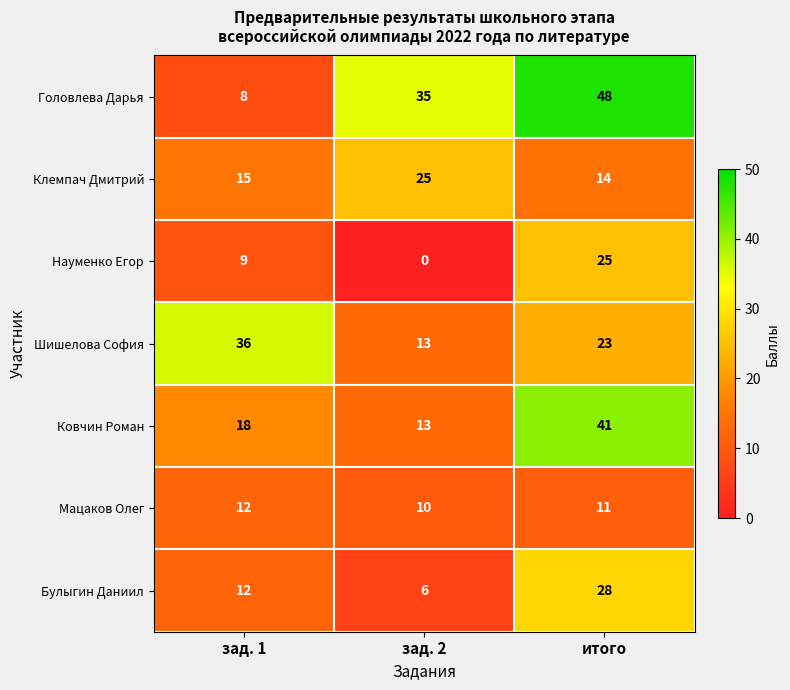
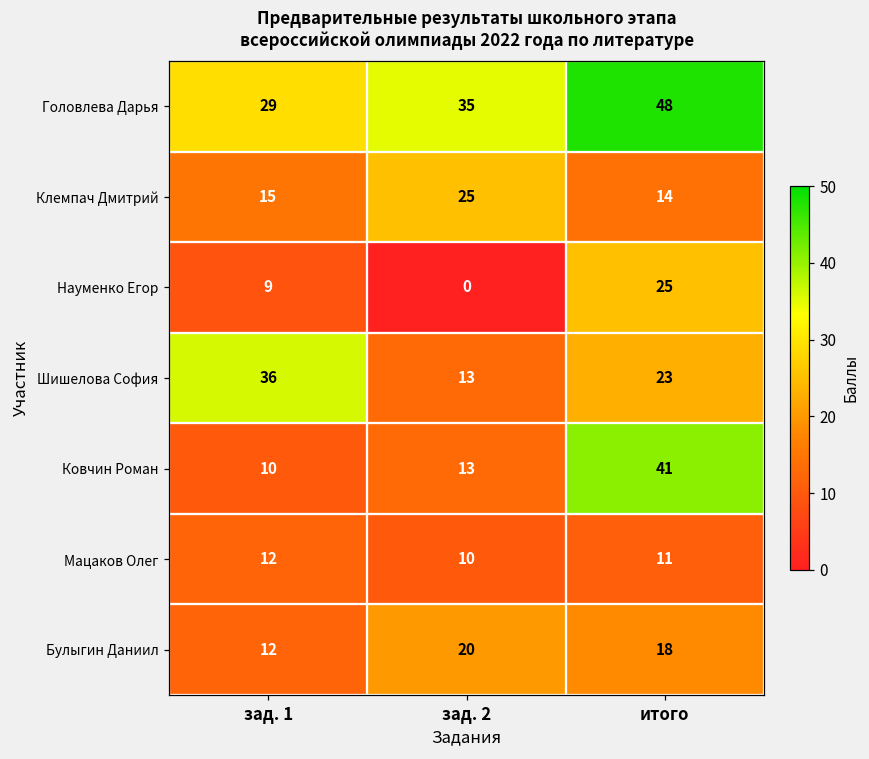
  {
    "Головлева Дарья": {
-     "зад. 1": 8,
+     "зад. 1": 29,
      "зад. 2": 35,
      "итого": 48
    },
    "Клемпач Дмитрий": {
      "зад. 1": 15,
      "зад. 2": 25,
      "итого": 14
    },
    "Науменко Егор": {
      "зад. 1": 9,
      "зад. 2": 0,
      "итого": 25
    },
    "Шишелова София": {
      "зад. 1": 36,
      "зад. 2": 13,
      "итого": 23
    },
    "Ковчин Роман": {
-     "зад. 1": 18,
+     "зад. 1": 10,
      "зад. 2": 13,
      "итого": 41
    },
    "Мацаков Олег": {
      "зад. 1": 12,
      "зад. 2": 10,
      "итого": 11
    },
    "Булыгин Даниил": {
      "зад. 1": 12,
-     "зад. 2": 6,
-     "итого": 28
+     "зад. 2": 20,
+     "итого": 18
    }
  }
